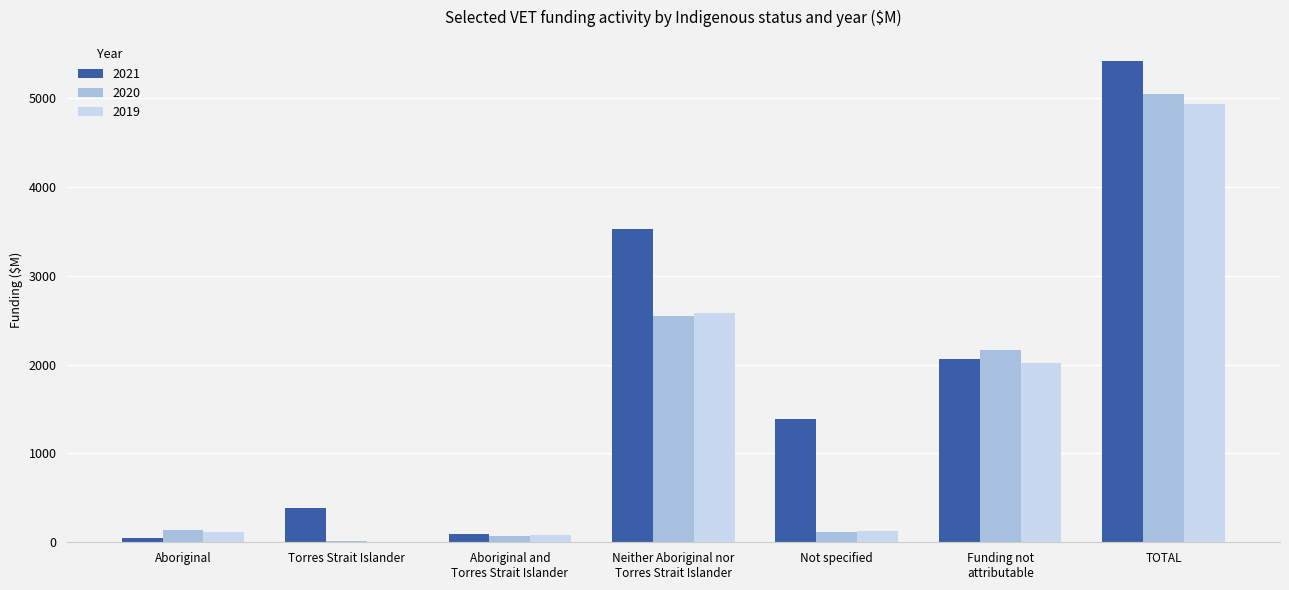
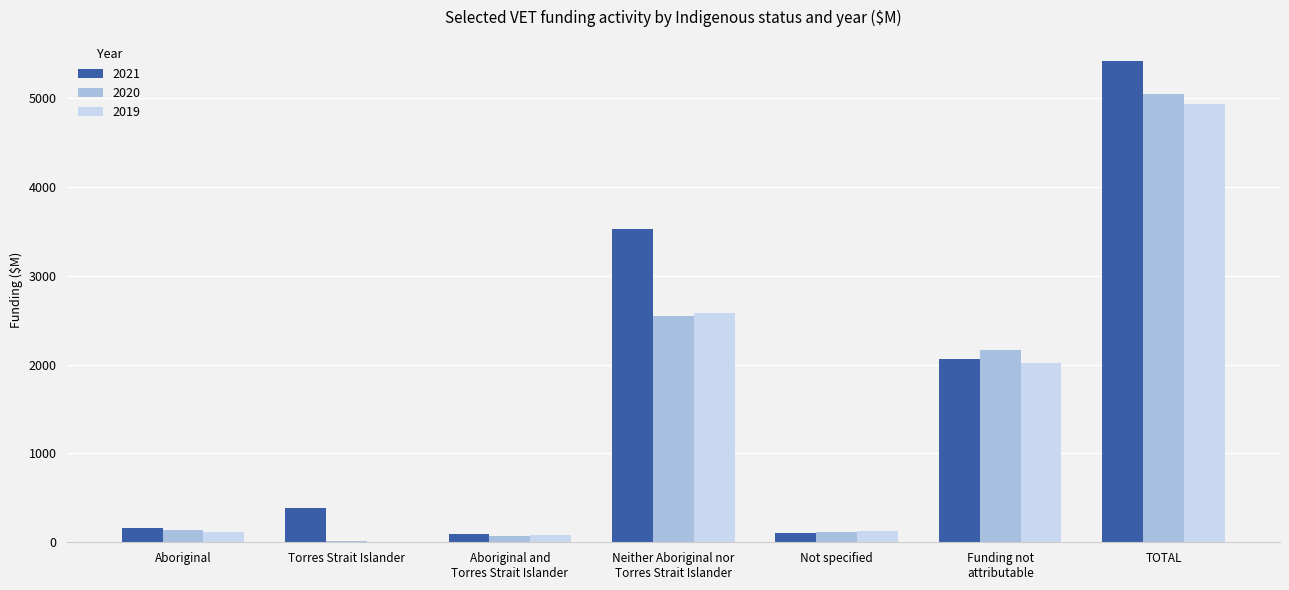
  {
    "2021": {
-     "Aboriginal": 100,
+     "Aboriginal": 200,
      "Torres Strait Islander": 400,
      "Aboriginal and Torres Strait Islander": 100,
      "Neither Aboriginal nor Torres Strait Islander": 3500,
-     "Not specified": 1400,
+     "Not specified": 100,
      "Funding not attributable": 2100,
      "TOTAL": 5400
    }
  }
